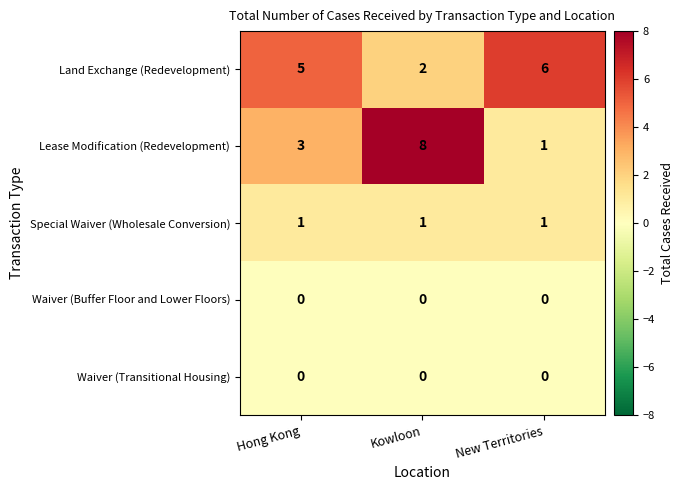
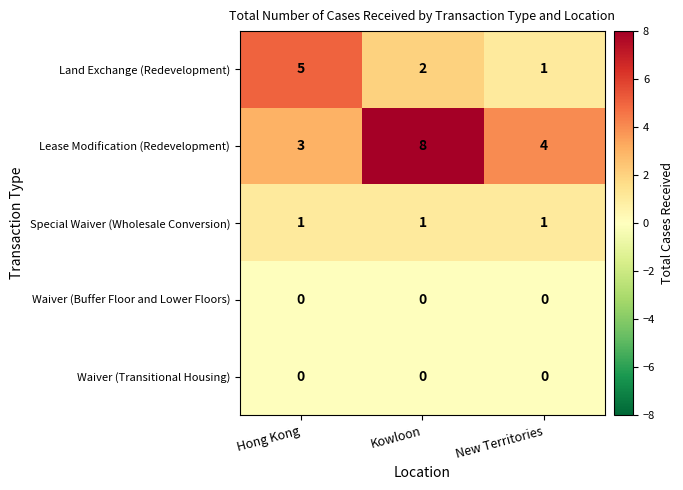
  {
    "Land Exchange (Redevelopment)": {
      "Hong Kong": 5,
      "Kowloon": 2,
-     "New Territories": 6
+     "New Territories": 1
    },
    "Lease Modification (Redevelopment)": {
      "Hong Kong": 3,
      "Kowloon": 8,
-     "New Territories": 1
+     "New Territories": 4
    },
    "Special Waiver (Wholesale Conversion)": {
      "Hong Kong": 1,
      "Kowloon": 1,
      "New Territories": 1
    },
    "Waiver (Buffer Floor and Lower Floors)": {
      "Hong Kong": 0,
      "Kowloon": 0,
      "New Territories": 0
    },
    "Waiver (Transitional Housing)": {
      "Hong Kong": 0,
      "Kowloon": 0,
      "New Territories": 0
    }
  }
